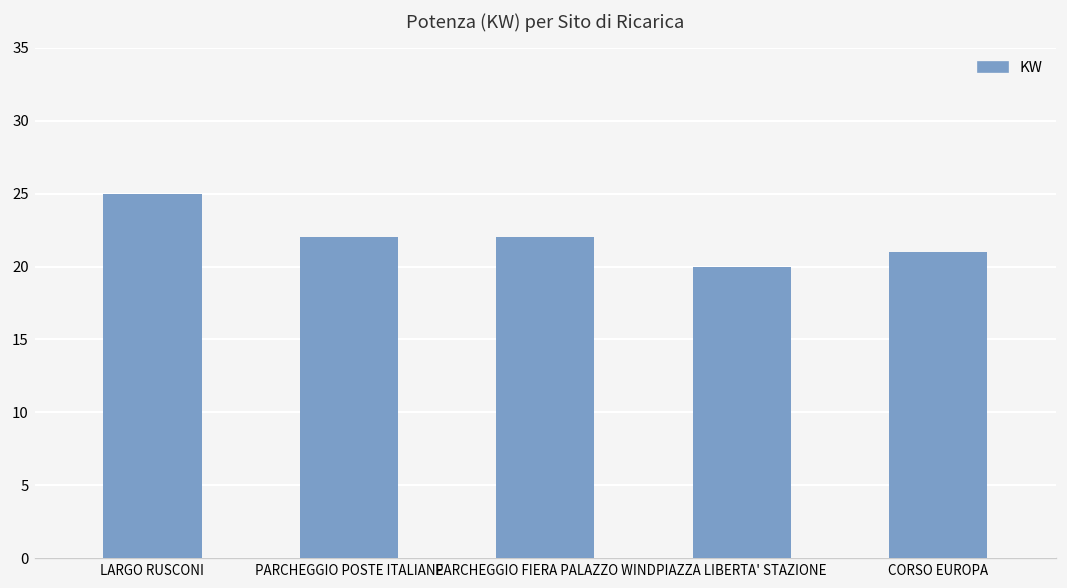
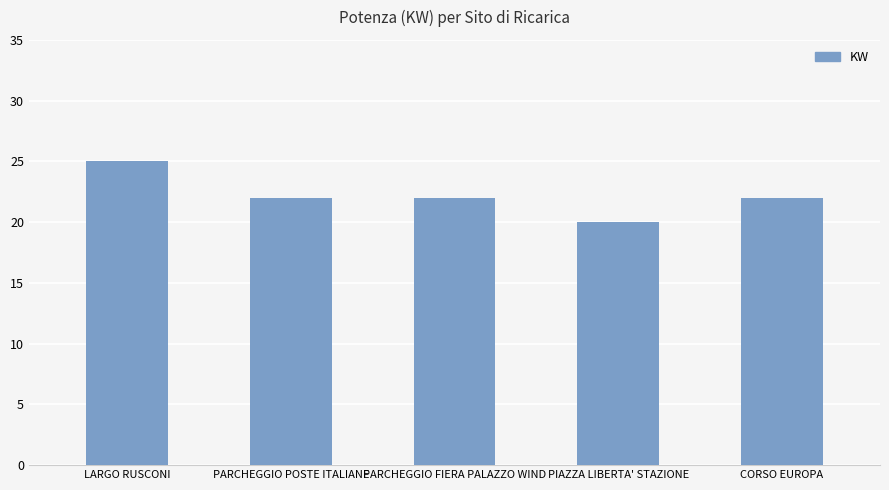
  {
    "LARGO RUSCONI": 25,
    "PARCHEGGIO POSTE ITALIANE": 22,
    "PARCHEGGIO FIERA PALAZZO WIND": 22,
    "PIAZZA LIBERTA' STAZIONE": 20,
-   "CORSO EUROPA": 21
+   "CORSO EUROPA": 22
  }
